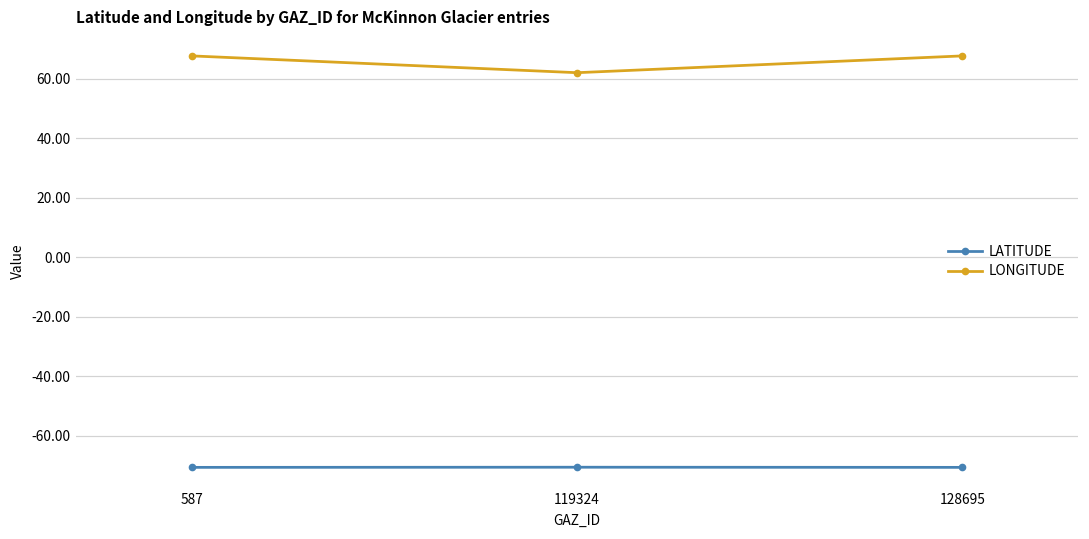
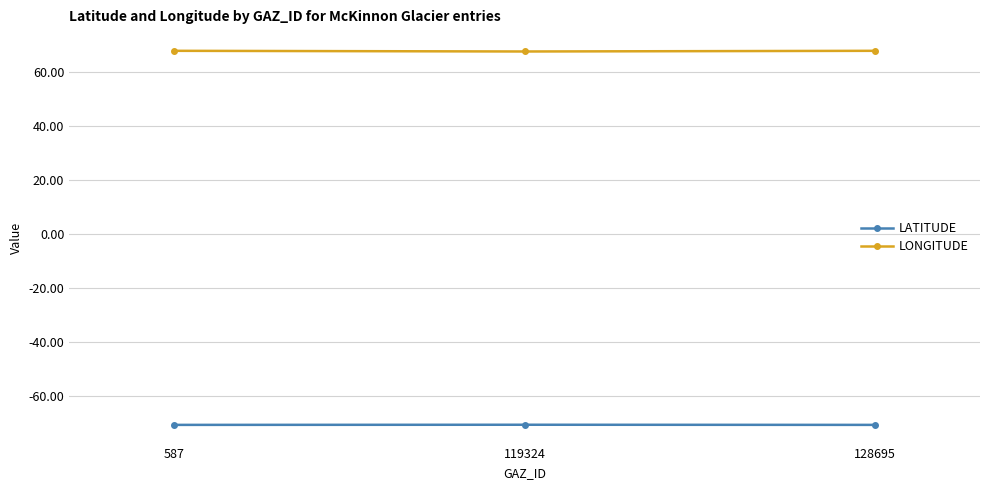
  {
    "LATITUDE": {
      "587": -71,
      "119324": -71,
      "128695": -71
    },
    "LONGITUDE": {
      "587": 68,
-     "119324": 62,
+     "119324": 68,
      "128695": 68
    }
  }
